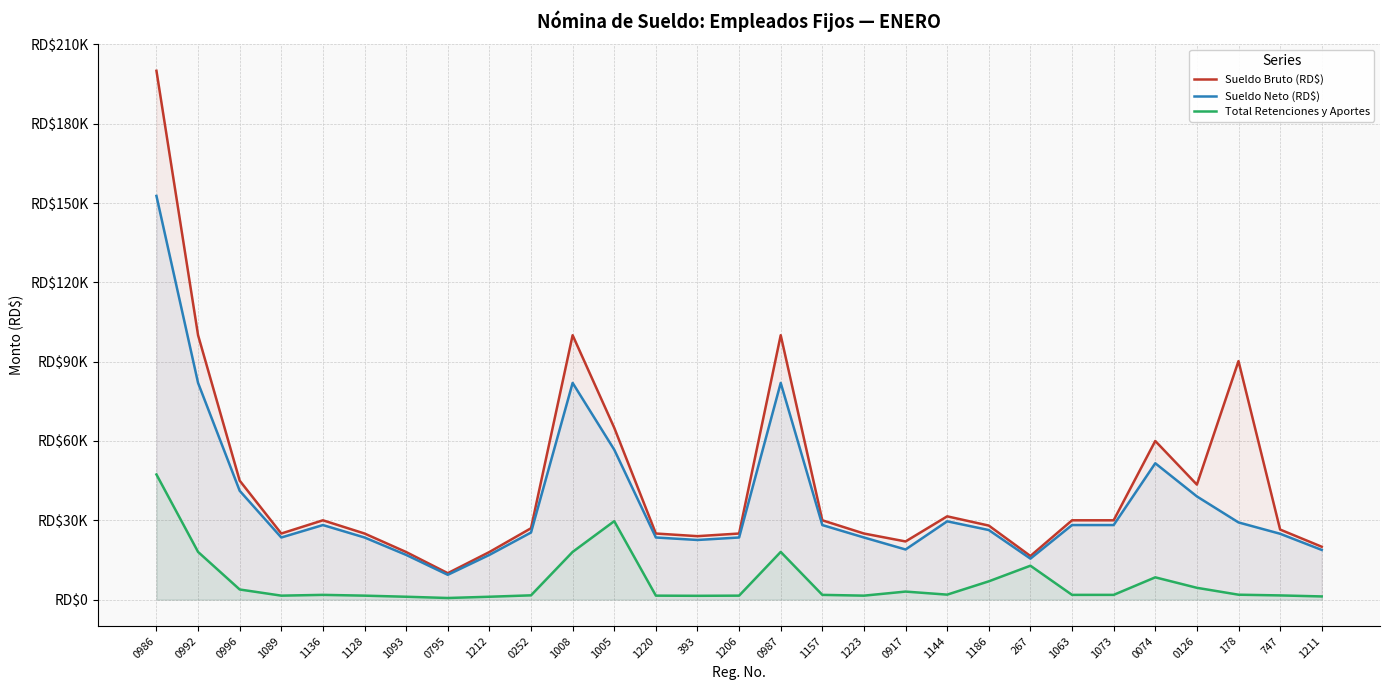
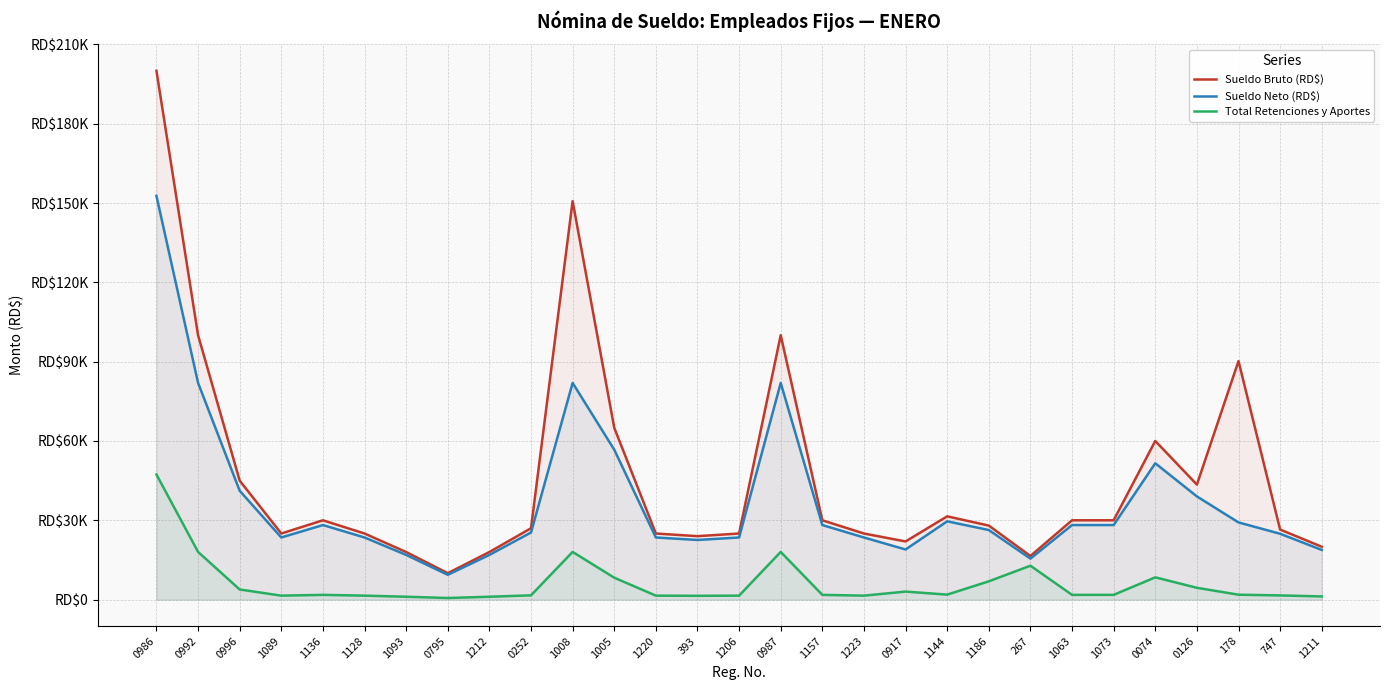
  {
    "Sueldo Bruto (RD$)": {
      "0986": "RD$200000",
      "0992": "RD$100000",
      "0996": "RD$45000",
      "1089": "RD$25000",
      "1136": "RD$30000",
      "1128": "RD$25000",
      "1093": "RD$18000",
      "1212": "RD$18000",
      "0252": "RD$27000",
-     "1008": "RD$100000",
+     "1008": "RD$151000",
      "1005": "RD$65000",
      "1220": "RD$25000",
      "393": "RD$24000",
      "1206": "RD$25000",
      "0987": "RD$100000",
      "1157": "RD$30000",
      "1223": "RD$25000",
      "0917": "RD$22000",
      "1144": "RD$32000",
      "1186": "RD$28000",
      "267": "RD$17000",
      "1063": "RD$30000",
      "1073": "RD$30000",
      "0074": "RD$60000",
      "0126": "RD$44000",
      "178": "RD$90000",
      "747": "RD$27000",
      "1211": "RD$20000"
    },
    "Sueldo Neto (RD$)": {
      "0986": "RD$153000",
      "0992": "RD$82000",
      "0996": "RD$41000",
      "1089": "RD$23000",
      "1136": "RD$28000",
      "1128": "RD$23000",
      "1093": "RD$17000",
      "1212": "RD$17000",
      "0252": "RD$25000",
      "1008": "RD$82000",
      "1005": "RD$57000",
      "1220": "RD$23000",
      "393": "RD$23000",
      "1206": "RD$23000",
      "0987": "RD$82000",
      "1157": "RD$28000",
      "1223": "RD$23000",
      "0917": "RD$19000",
      "1144": "RD$30000",
      "1186": "RD$26000",
      "267": "RD$15000",
      "1063": "RD$28000",
      "1073": "RD$28000",
      "0074": "RD$52000",
      "0126": "RD$39000",
      "178": "RD$29000",
      "747": "RD$25000",
      "1211": "RD$19000"
    },
    "Total Retenciones y Aportes": {
      "0986": "RD$47000",
      "0992": "RD$18000",
      "0996": "RD$4000",
      "1089": "RD$2000",
      "1136": "RD$2000",
      "1128": "RD$2000",
      "1093": "RD$1000",
      "0795": "RD$1000",
      "1212": "RD$1000",
      "0252": "RD$2000",
      "1008": "RD$18000",
-     "1005": "RD$30000",
+     "1005": "RD$8000",
      "1220": "RD$2000",
      "393": "RD$1000",
      "1206": "RD$2000",
      "0987": "RD$18000",
      "1157": "RD$2000",
      "1223": "RD$2000",
      "0917": "RD$3000",
      "1144": "RD$2000",
      "1186": "RD$7000",
      "267": "RD$13000",
      "1063": "RD$2000",
      "1073": "RD$2000",
      "0074": "RD$8000",
      "0126": "RD$4000",
      "178": "RD$2000",
      "747": "RD$2000",
      "1211": "RD$1000"
    }
  }
